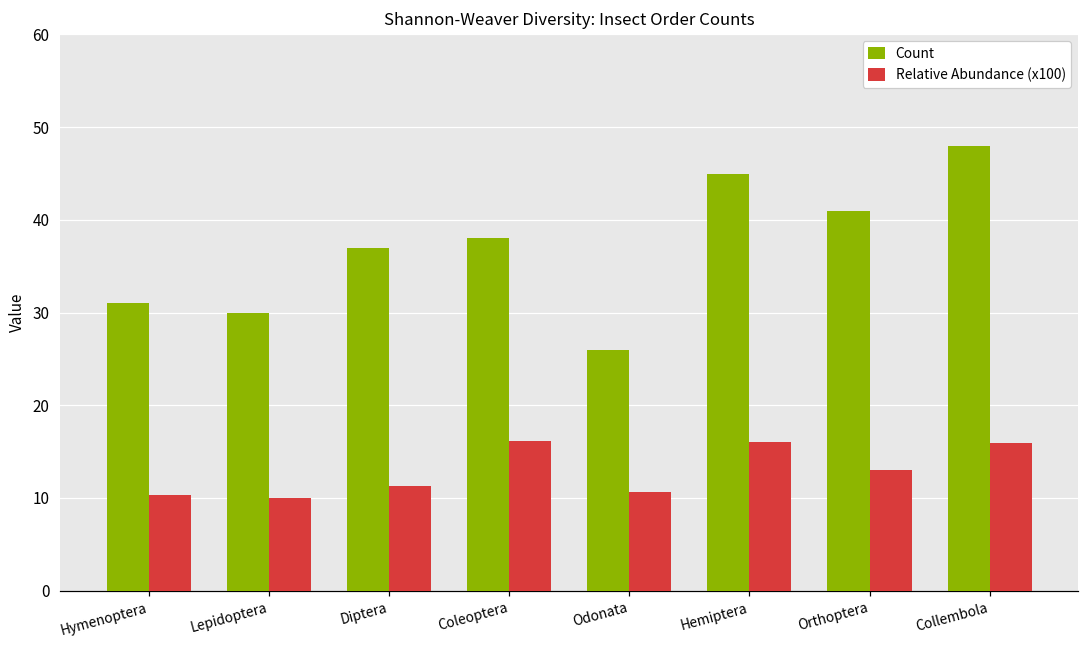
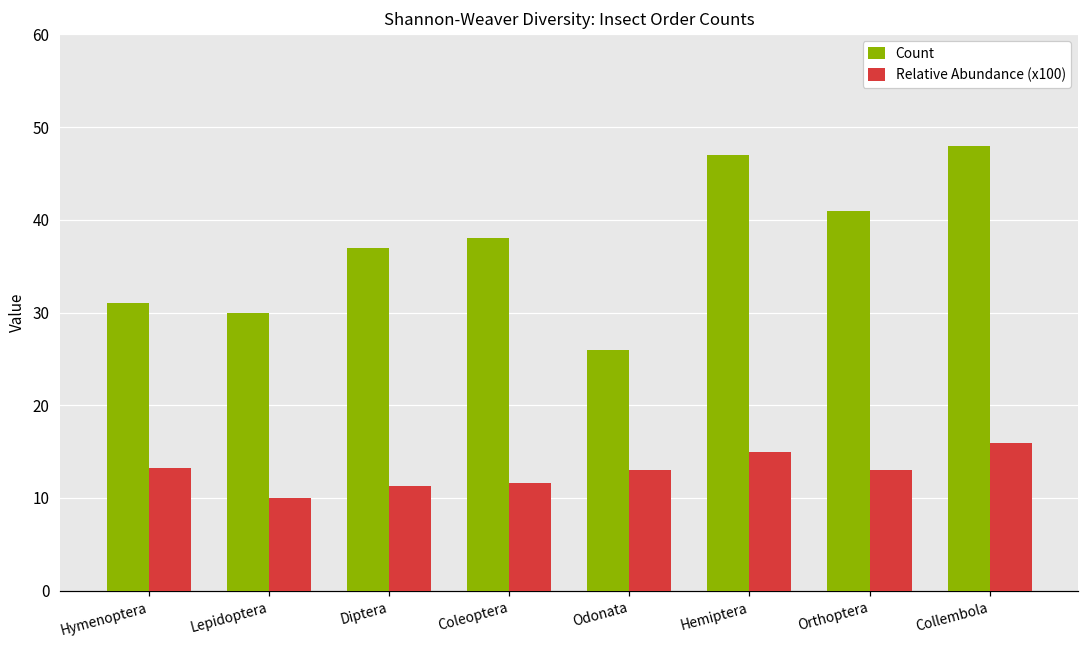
  {
    "Count": {
      "Hymenoptera": 31,
      "Lepidoptera": 30,
      "Diptera": 37,
      "Coleoptera": 38,
      "Odonata": 26,
-     "Hemiptera": 45,
+     "Hemiptera": 47,
      "Orthoptera": 41,
      "Collembola": 48
    },
    "Relative Abundance (x100)": {
-     "Hymenoptera": 10,
+     "Hymenoptera": 13,
      "Lepidoptera": 10,
      "Diptera": 11,
-     "Coleoptera": 16,
-     "Odonata": 11,
-     "Hemiptera": 16,
+     "Coleoptera": 12,
+     "Odonata": 13,
+     "Hemiptera": 15,
      "Orthoptera": 13,
      "Collembola": 16
    }
  }
